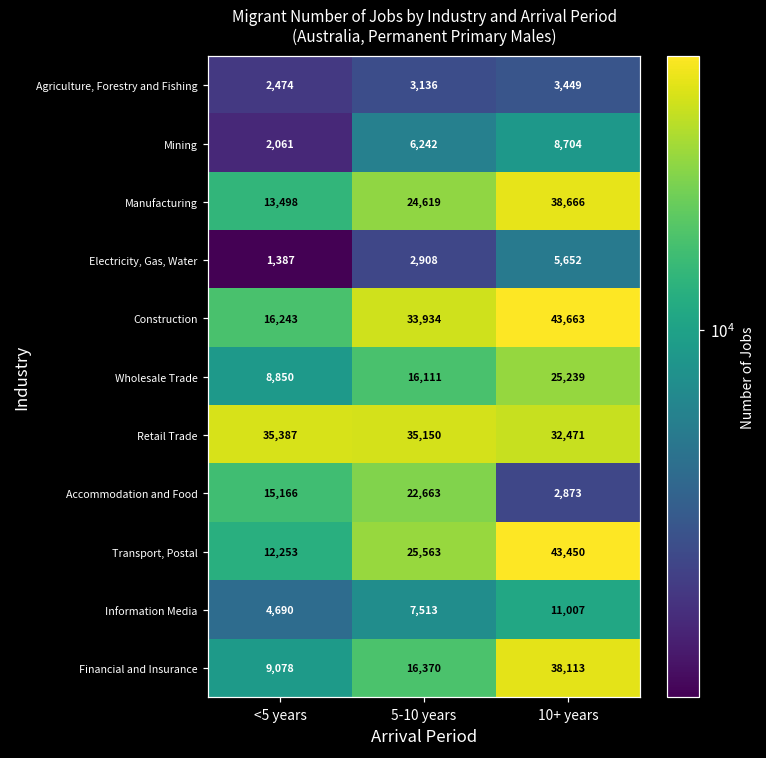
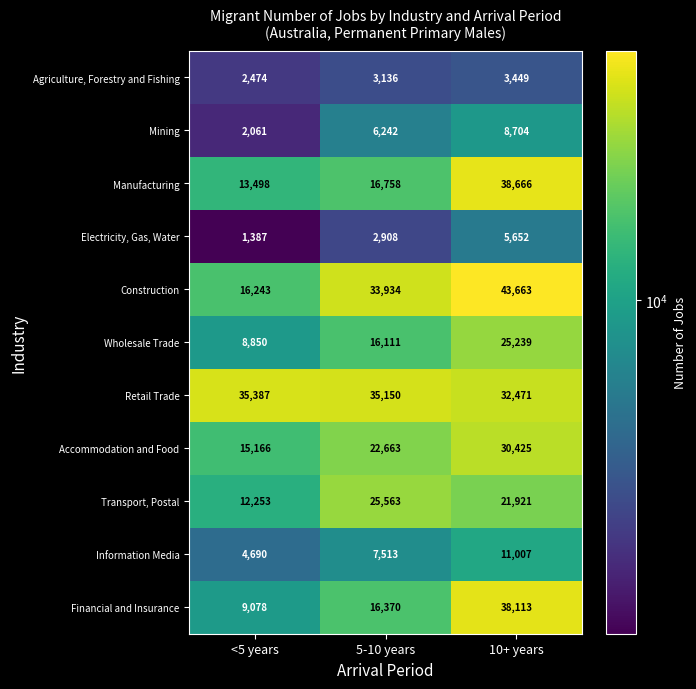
  {
    "Agriculture, Forestry and Fishing": {
      "<5 years": "2,474",
      "5-10 years": "3,136",
      "10+ years": "3,449"
    },
    "Mining": {
      "<5 years": "2,061",
      "5-10 years": "6,242",
      "10+ years": "8,704"
    },
    "Manufacturing": {
      "<5 years": "13,498",
-     "5-10 years": "24,619",
+     "5-10 years": "16,758",
      "10+ years": "38,666"
    },
    "Electricity, Gas, Water": {
      "<5 years": "1,387",
      "5-10 years": "2,908",
      "10+ years": "5,652"
    },
    "Construction": {
      "<5 years": "16,243",
      "5-10 years": "33,934",
      "10+ years": "43,663"
    },
    "Wholesale Trade": {
      "<5 years": "8,850",
      "5-10 years": "16,111",
      "10+ years": "25,239"
    },
    "Retail Trade": {
      "<5 years": "35,387",
      "5-10 years": "35,150",
      "10+ years": "32,471"
    },
    "Accommodation and Food": {
      "<5 years": "15,166",
      "5-10 years": "22,663",
-     "10+ years": "2,873"
+     "10+ years": "30,425"
    },
    "Transport, Postal": {
      "<5 years": "12,253",
      "5-10 years": "25,563",
-     "10+ years": "43,450"
+     "10+ years": "21,921"
    },
    "Information Media": {
      "<5 years": "4,690",
      "5-10 years": "7,513",
      "10+ years": "11,007"
    },
    "Financial and Insurance": {
      "<5 years": "9,078",
      "5-10 years": "16,370",
      "10+ years": "38,113"
    }
  }
